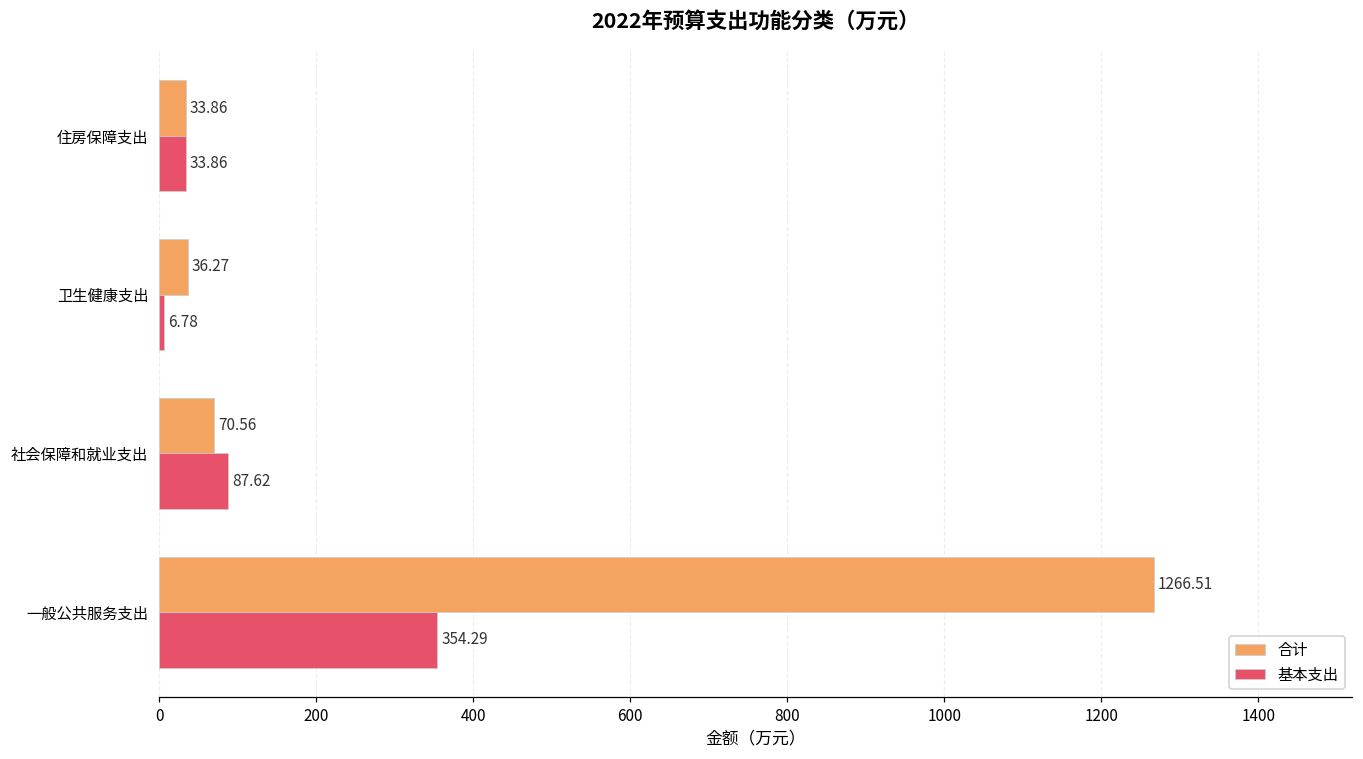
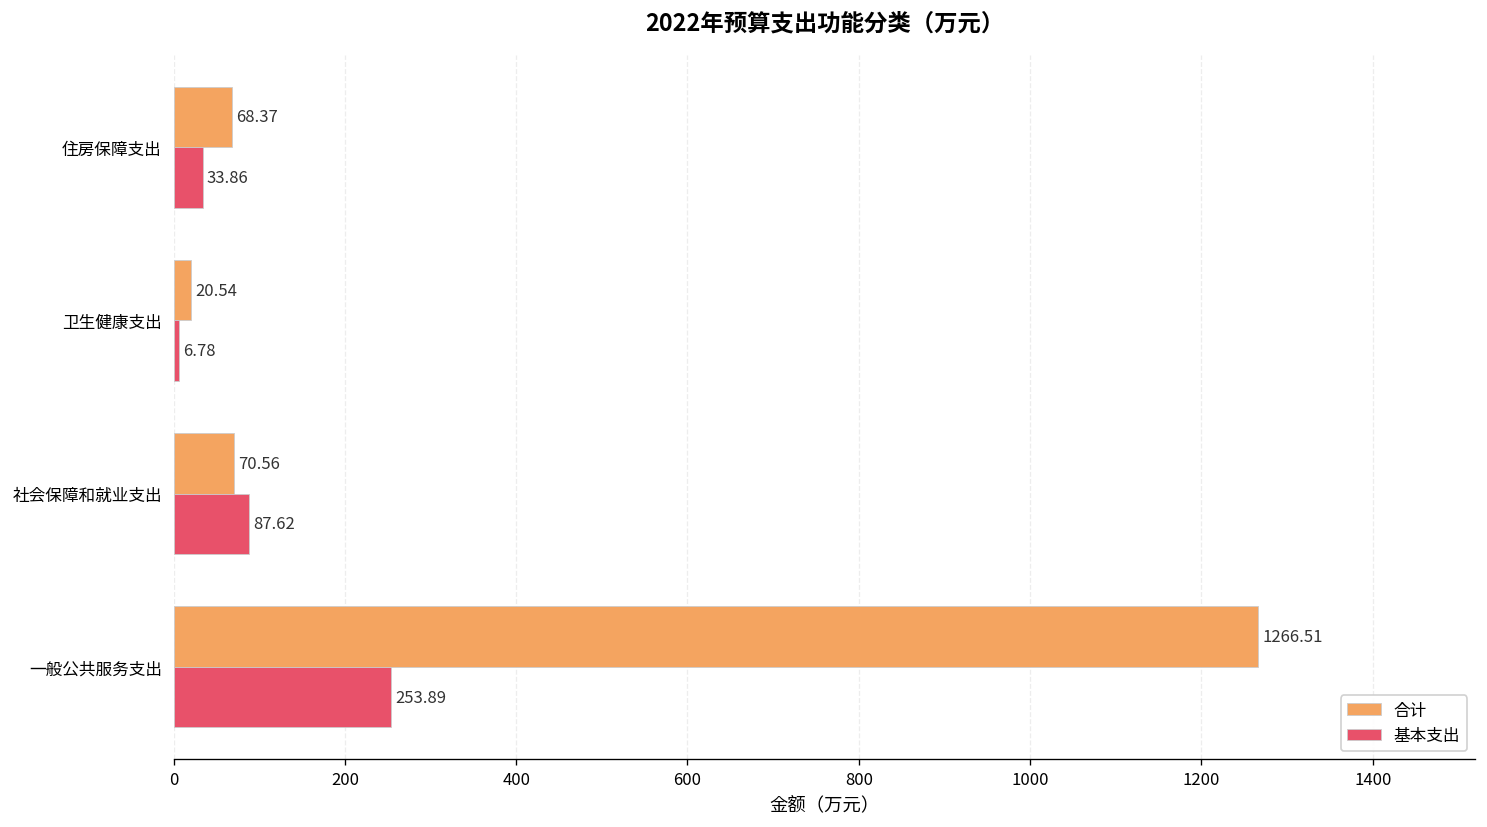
  {
    "合计": {
-     "住房保障支出": 33.86,
-     "卫生健康支出": 36.27,
+     "住房保障支出": 68.37,
+     "卫生健康支出": 20.54,
      "社会保障和就业支出": 70.56,
      "一般公共服务支出": 1266.51
    },
    "基本支出": {
      "住房保障支出": 33.86,
      "卫生健康支出": 6.78,
      "社会保障和就业支出": 87.62,
-     "一般公共服务支出": 354.29
+     "一般公共服务支出": 253.89
    }
  }
